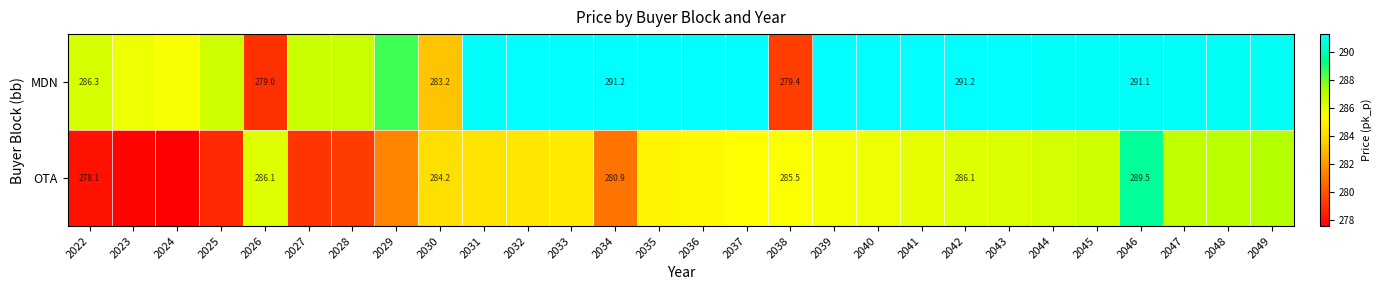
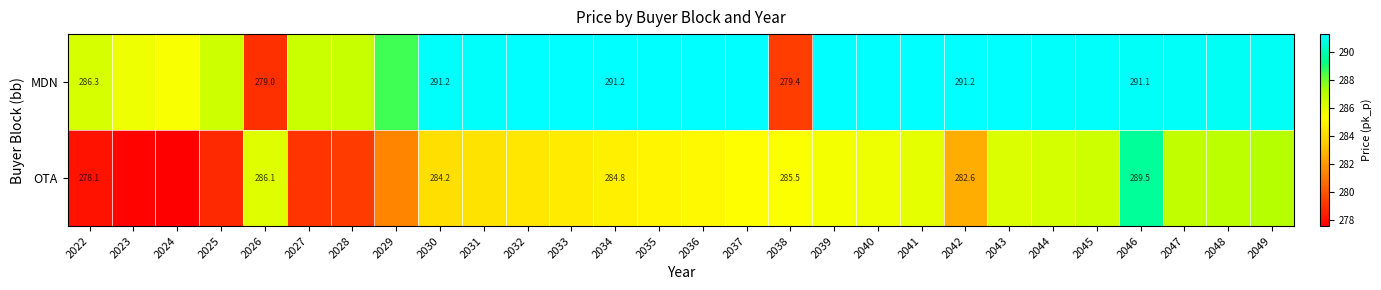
  {
    "MDN": {
      "2022": 286.3,
      "2026": 279.0,
-     "2030": 283.2,
+     "2030": 291.2,
      "2034": 291.2,
      "2038": 279.4,
      "2042": 291.2,
      "2046": 291.1
    },
    "OTA": {
      "2022": 278.1,
      "2026": 286.1,
      "2030": 284.2,
-     "2034": 280.9,
+     "2034": 284.8,
      "2038": 285.5,
-     "2042": 286.1,
+     "2042": 282.6,
      "2046": 289.5
    }
  }
